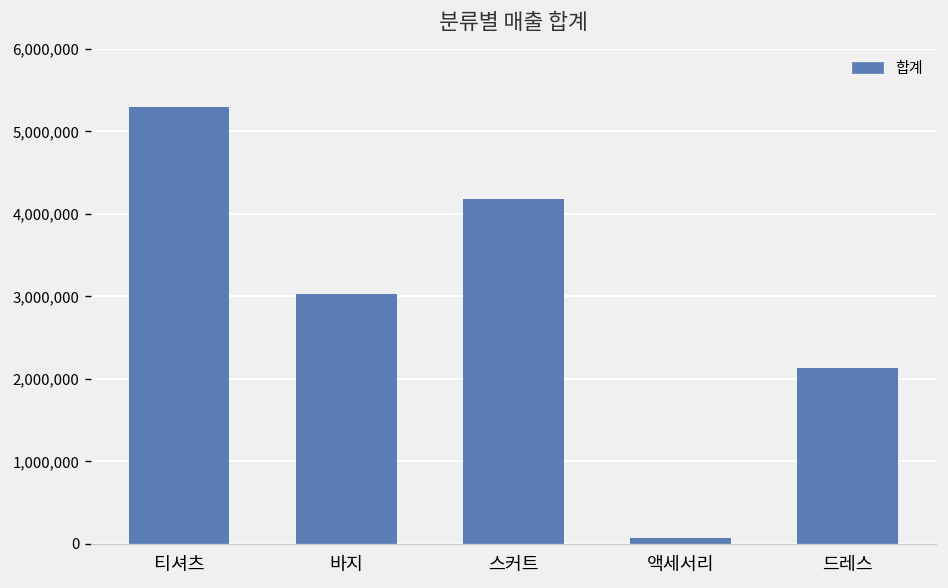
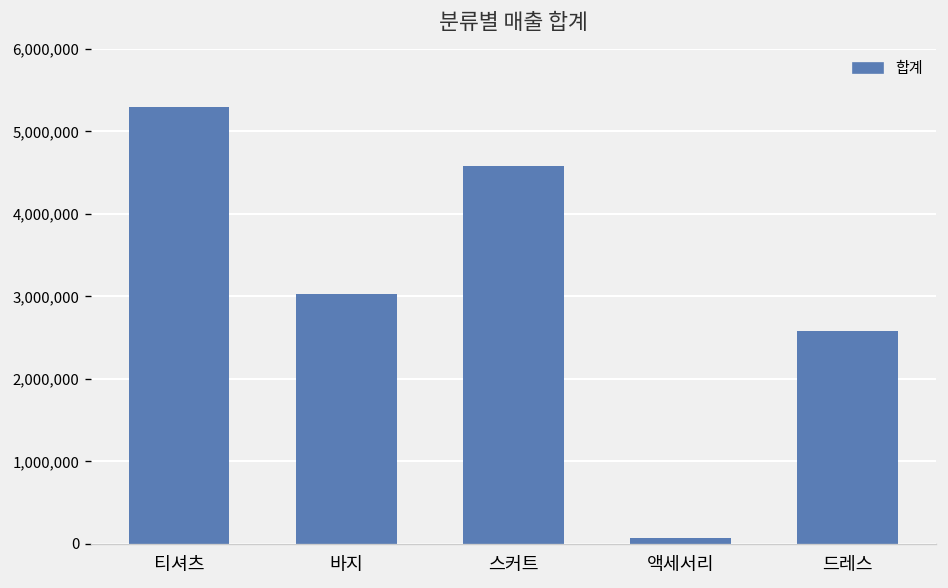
  {
    "티셔츠": "5,300,000",
    "바지": "3,000,000",
-   "스커트": "4,200,000",
+   "스커트": "4,600,000",
    "액세서리": "100,000",
-   "드레스": "2,100,000"
+   "드레스": "2,600,000"
  }
